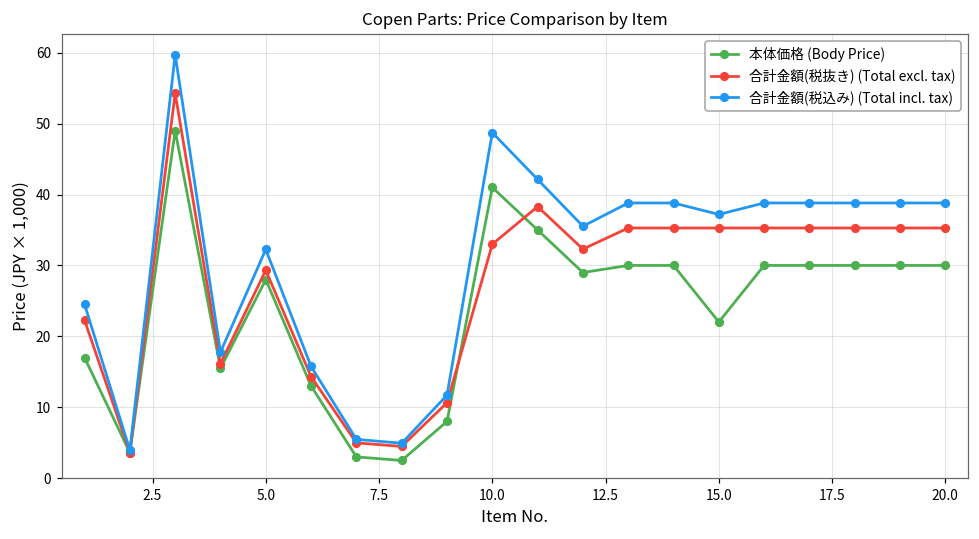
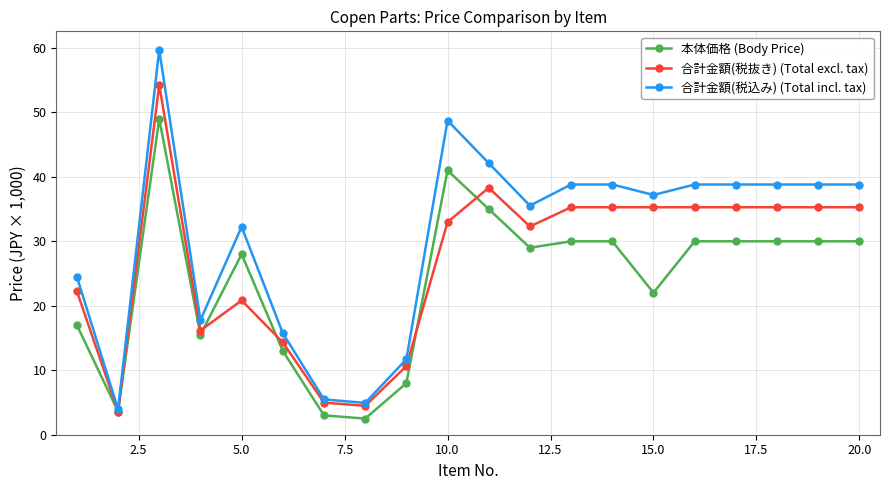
  {
    "本体価格 (Body Price)": {
      "5.0": 28,
      "10.0": 41,
      "15.0": 22,
      "20.0": 30
    },
    "合計金額(税抜き) (Total excl. tax)": {
-     "5.0": 29,
+     "5.0": 21,
      "10.0": 33,
      "15.0": 35,
      "20.0": 35
    },
    "合計金額(税込み) (Total incl. tax)": {
      "5.0": 32,
      "10.0": 49,
      "15.0": 37,
      "20.0": 39
    }
  }
